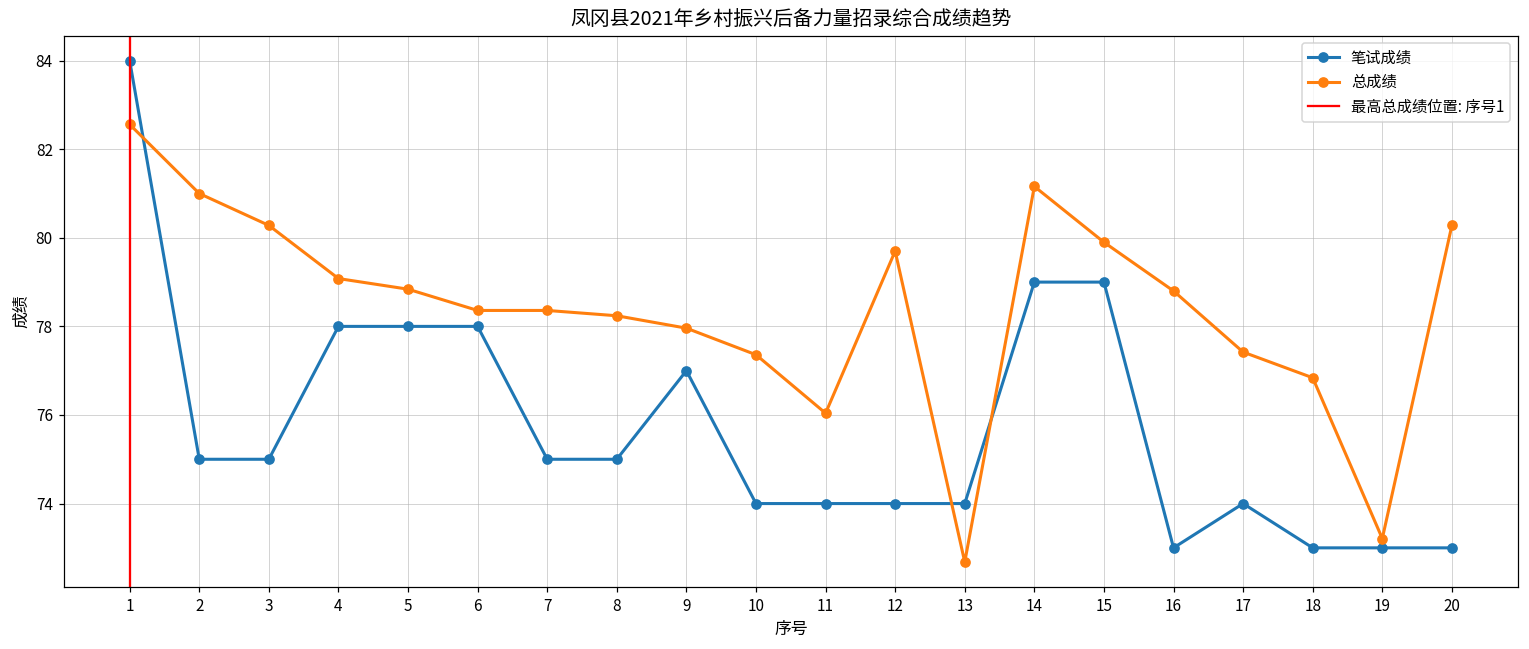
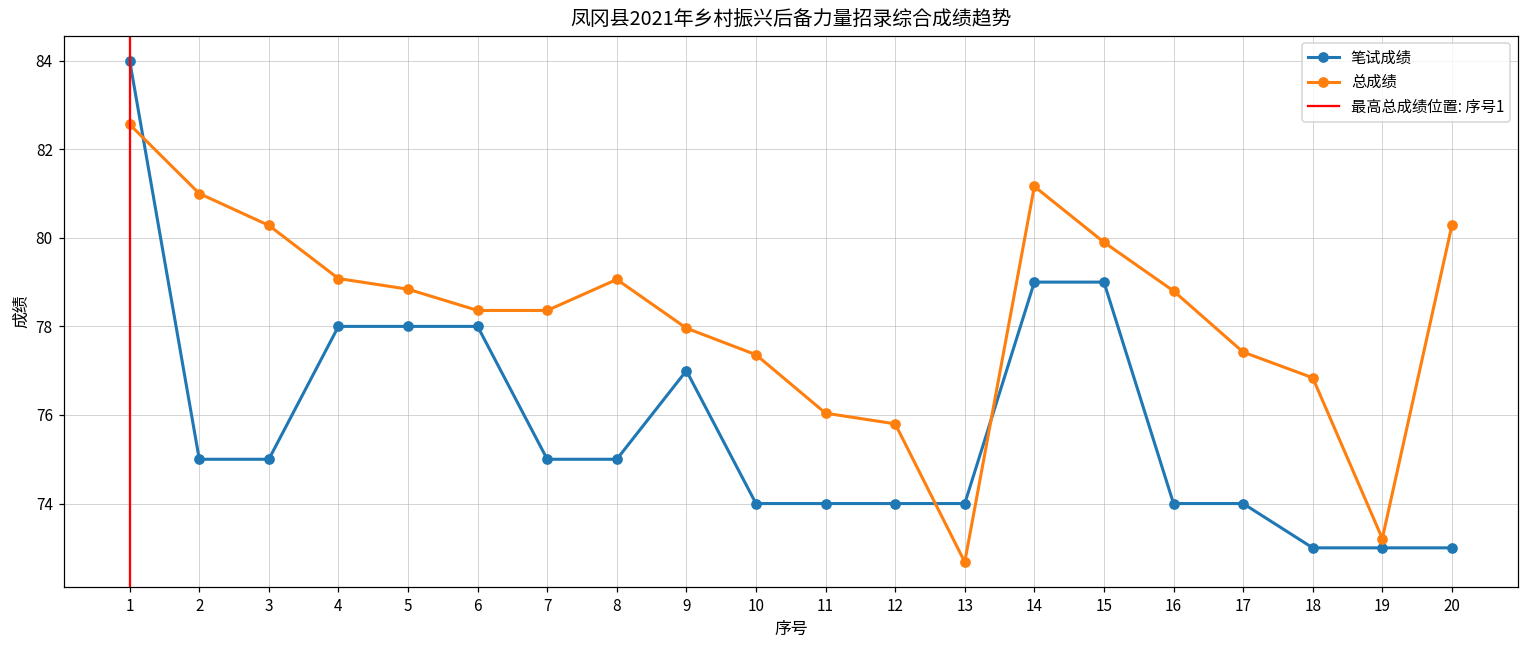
  {
    "笔试成绩": {
      "1": 84,
      "2": 75,
      "3": 75,
      "4": 78,
      "5": 78,
      "6": 78,
      "7": 75,
      "8": 75,
      "9": 77,
      "10": 74,
      "11": 74,
      "12": 74,
      "13": 74,
      "14": 79,
      "15": 79,
-     "16": 73,
+     "16": 74,
      "17": 74,
      "18": 73,
      "19": 73,
      "20": 73
    },
    "总成绩": {
      "1": 82.6,
      "2": 81.0,
      "3": 80.3,
      "4": 79.1,
      "5": 78.8,
      "6": 78.4,
      "7": 78.4,
-     "8": 78.2,
+     "8": 79.1,
      "9": 78.0,
      "10": 77.4,
      "11": 76.0,
-     "12": 79.7,
+     "12": 75.8,
      "13": 72.7,
      "14": 81.2,
      "15": 79.9,
      "16": 78.8,
      "17": 77.4,
      "18": 76.8,
      "19": 73.2,
      "20": 80.3
    }
  }
